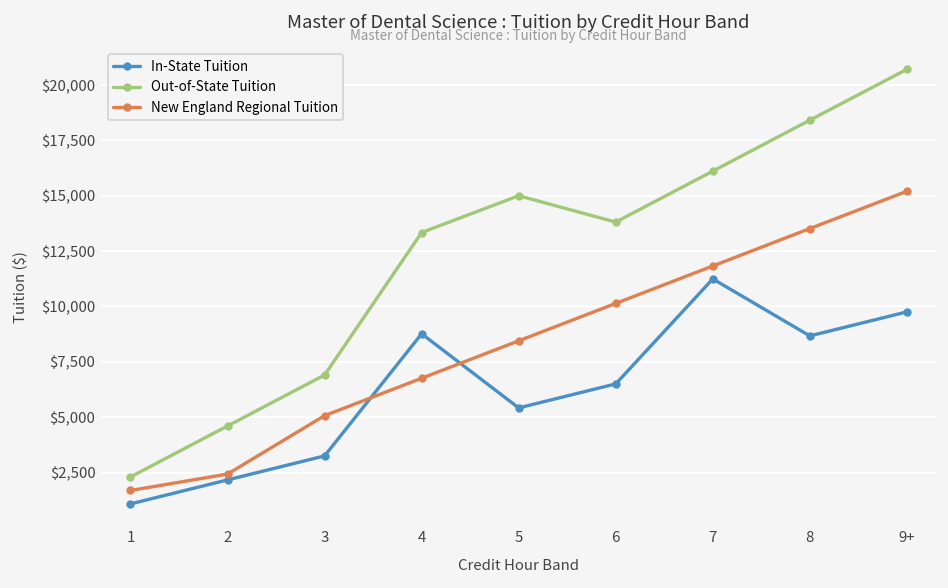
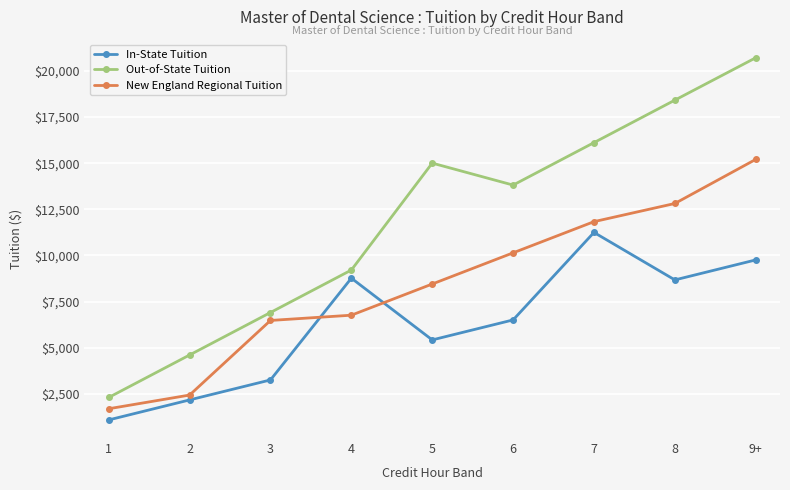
  {
    "In-State Tuition": {
      "1": "$1,100",
      "2": "$2,200",
      "3": "$3,300",
      "4": "$8,800",
      "5": "$5,400",
      "6": "$6,500",
      "7": "$11,200",
      "8": "$8,700",
      "9+": "$9,800"
    },
    "Out-of-State Tuition": {
      "1": "$2,300",
      "2": "$4,600",
      "3": "$6,900",
-     "4": "$13,300",
+     "4": "$9,200",
      "5": "$15,000",
      "6": "$13,800",
      "7": "$16,100",
      "8": "$18,400",
      "9+": "$20,700"
    },
    "New England Regional Tuition": {
      "1": "$1,700",
      "2": "$2,400",
-     "3": "$5,100",
+     "3": "$6,500",
      "4": "$6,800",
      "5": "$8,500",
      "6": "$10,100",
      "7": "$11,800",
-     "8": "$13,500",
+     "8": "$12,800",
      "9+": "$15,200"
    }
  }
